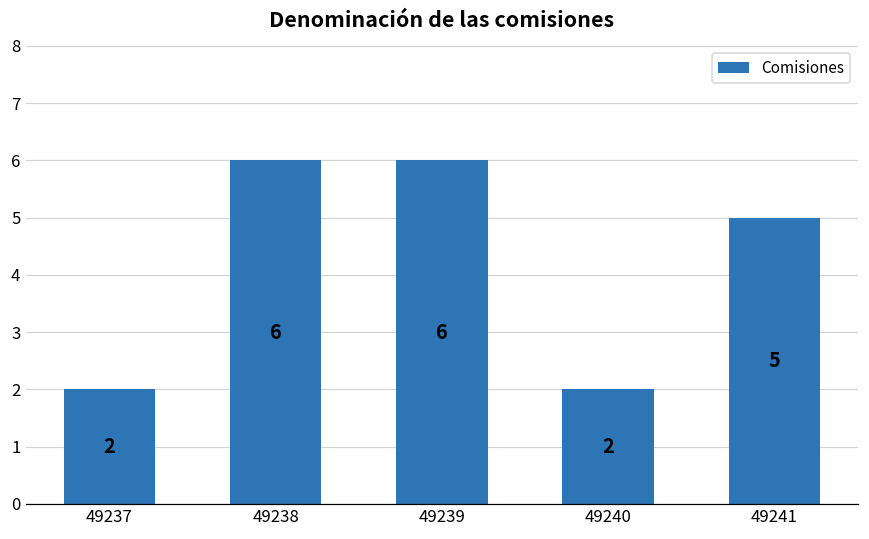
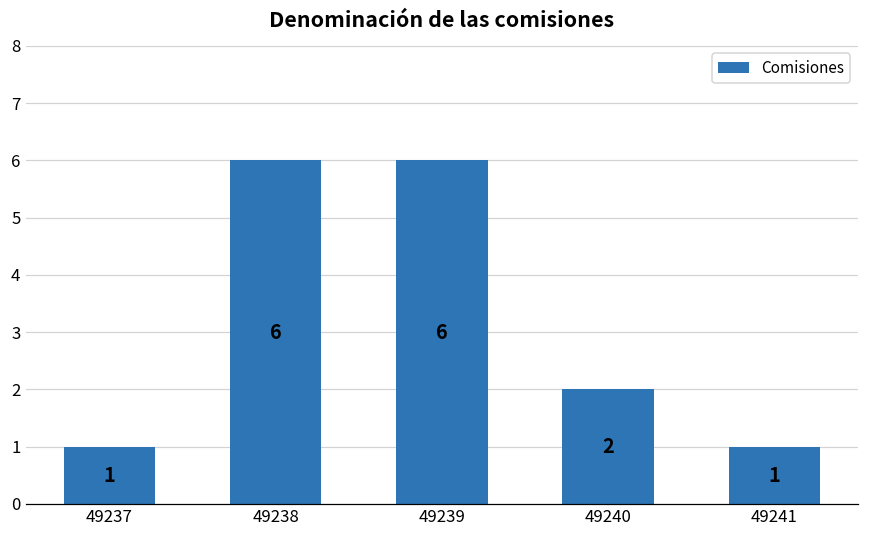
  {
-   "49237": 2,
+   "49237": 1,
    "49238": 6,
    "49239": 6,
    "49240": 2,
-   "49241": 5
+   "49241": 1
  }
